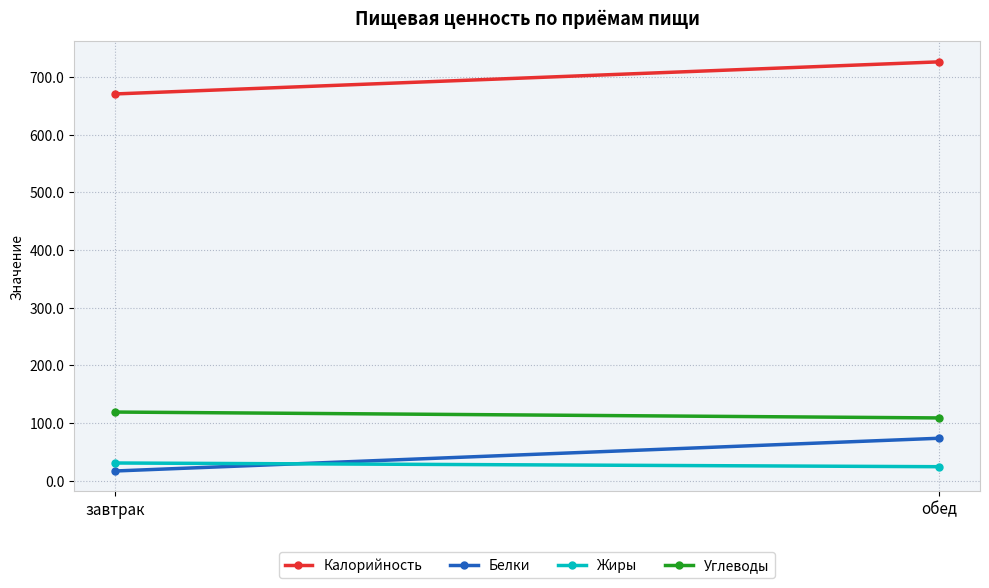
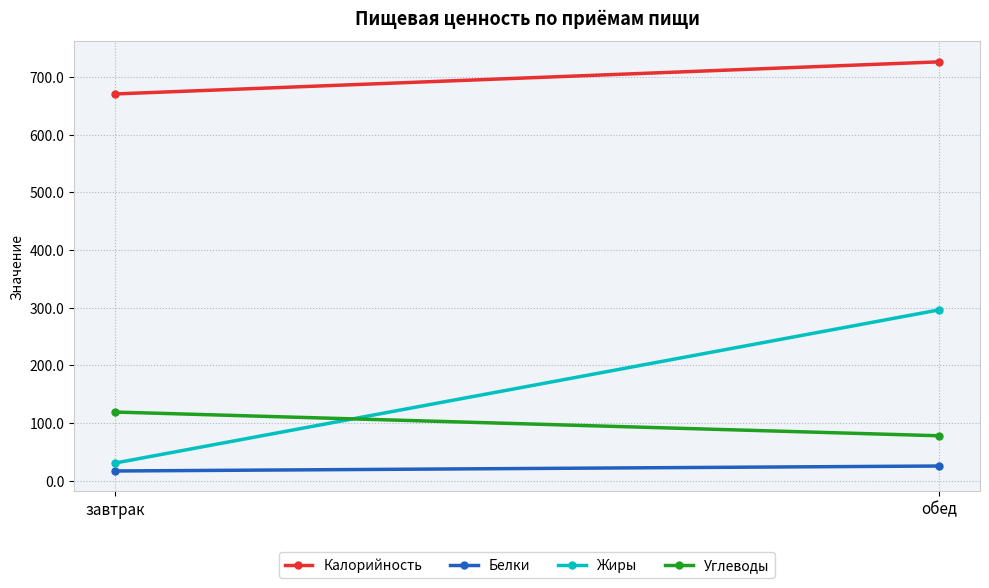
  {
    "Калорийность": {
      "завтрак": 670,
      "обед": 730
    },
    "Белки": {
      "завтрак": 20,
-     "обед": 70
+     "обед": 30
    },
    "Жиры": {
      "завтрак": 30,
-     "обед": 20
+     "обед": 300
    },
    "Углеводы": {
      "завтрак": 120,
-     "обед": 110
+     "обед": 80
    }
  }
